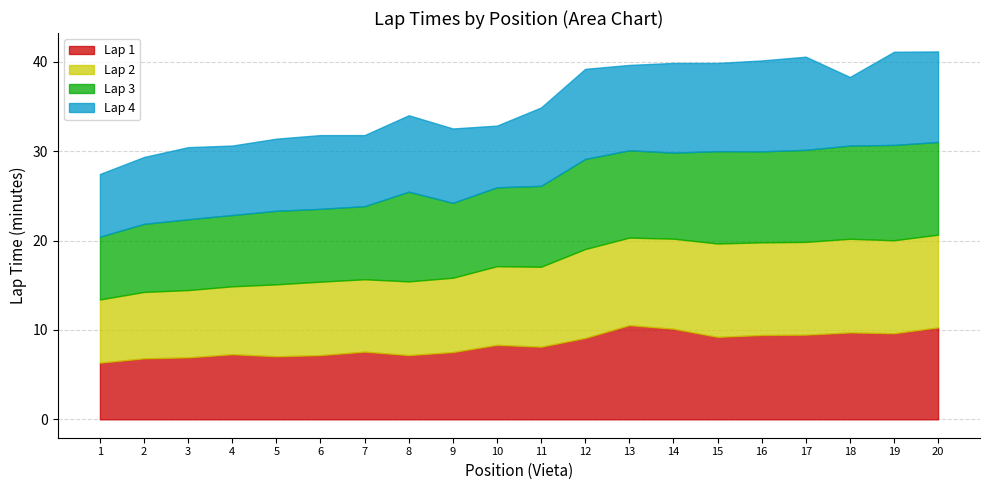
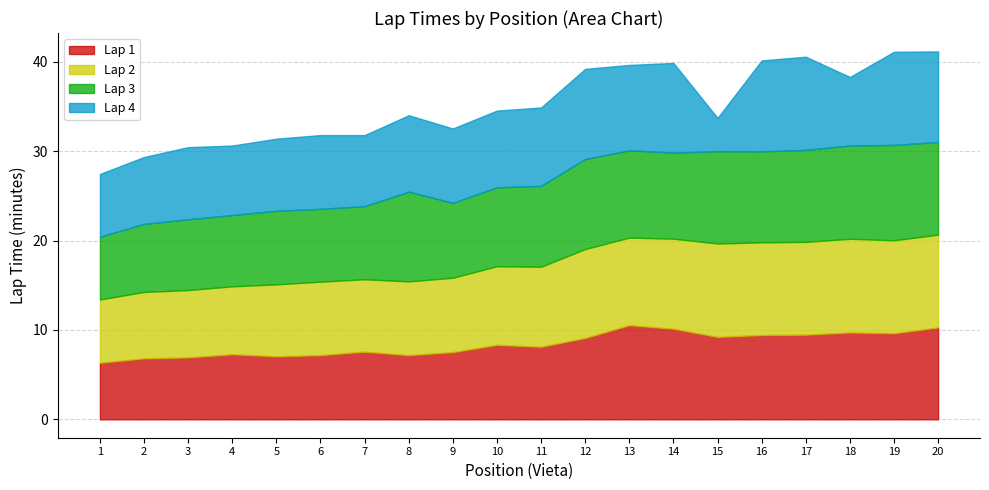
  {
    "Lap 1": {
      "1": 6,
      "2": 7,
      "3": 7,
      "4": 7,
      "5": 7,
      "6": 7,
      "7": 8,
      "8": 7,
      "9": 8,
      "10": 8,
      "11": 8,
      "12": 9,
      "13": 11,
      "14": 10,
      "15": 9,
      "16": 9,
      "17": 9,
      "18": 10,
      "19": 10,
      "20": 10
    },
    "Lap 2": {
      "1": 7,
      "2": 7,
      "3": 8,
      "4": 8,
      "5": 8,
      "6": 8,
      "7": 8,
      "8": 8,
      "9": 8,
      "10": 9,
      "11": 9,
      "12": 10,
      "13": 10,
      "14": 10,
      "15": 10,
      "16": 10,
      "17": 10,
      "18": 10,
      "19": 10,
      "20": 10
    },
    "Lap 3": {
      "1": 7,
      "2": 8,
      "3": 8,
      "4": 8,
      "5": 8,
      "6": 8,
      "7": 8,
      "8": 10,
      "9": 8,
      "10": 9,
      "11": 9,
      "12": 10,
      "13": 10,
      "14": 10,
      "15": 10,
      "16": 10,
      "17": 10,
      "18": 10,
      "19": 11,
      "20": 10
    },
    "Lap 4": {
      "1": 7,
      "2": 7,
      "3": 8,
      "4": 8,
      "5": 8,
      "6": 8,
      "7": 8,
      "8": 9,
      "9": 8,
-     "10": 7,
+     "10": 9,
      "11": 9,
      "12": 10,
      "13": 10,
      "14": 10,
-     "15": 10,
+     "15": 4,
      "16": 10,
      "17": 10,
      "18": 8,
      "19": 10,
      "20": 10
    }
  }
